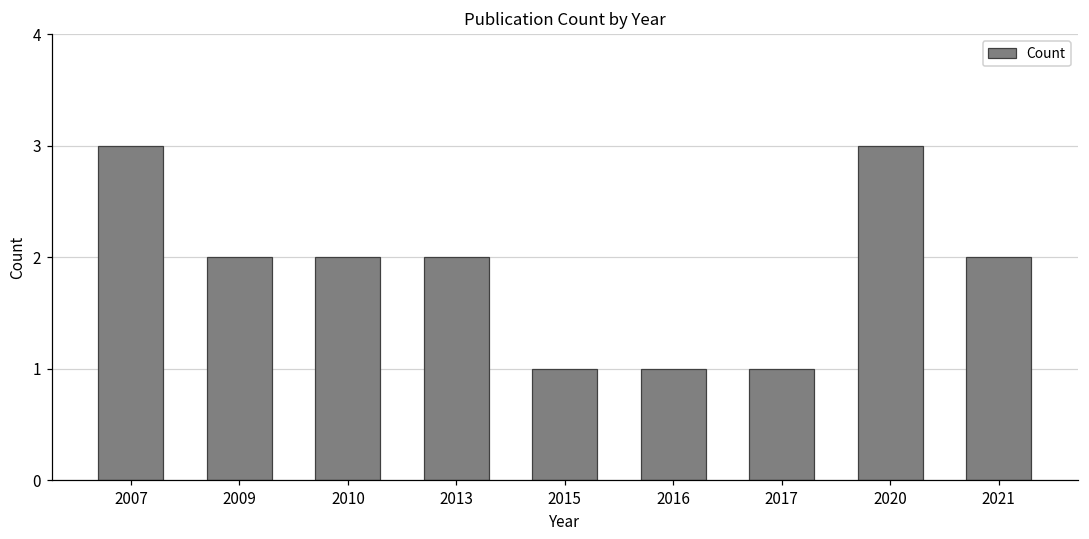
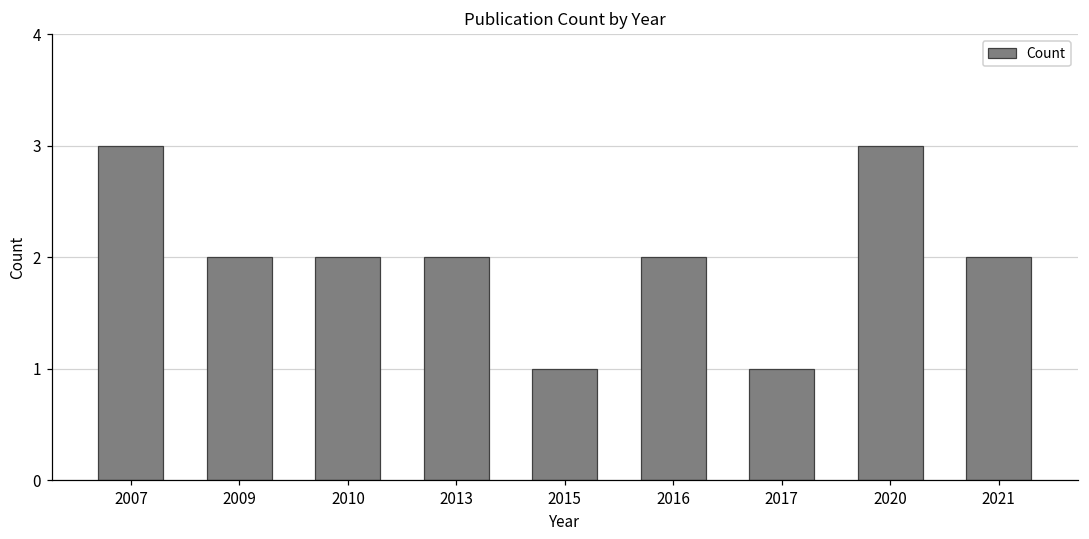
  {
    "2007": 3,
    "2009": 2,
    "2010": 2,
    "2013": 2,
    "2015": 1,
-   "2016": 1,
+   "2016": 2,
    "2017": 1,
    "2020": 3,
    "2021": 2
  }
